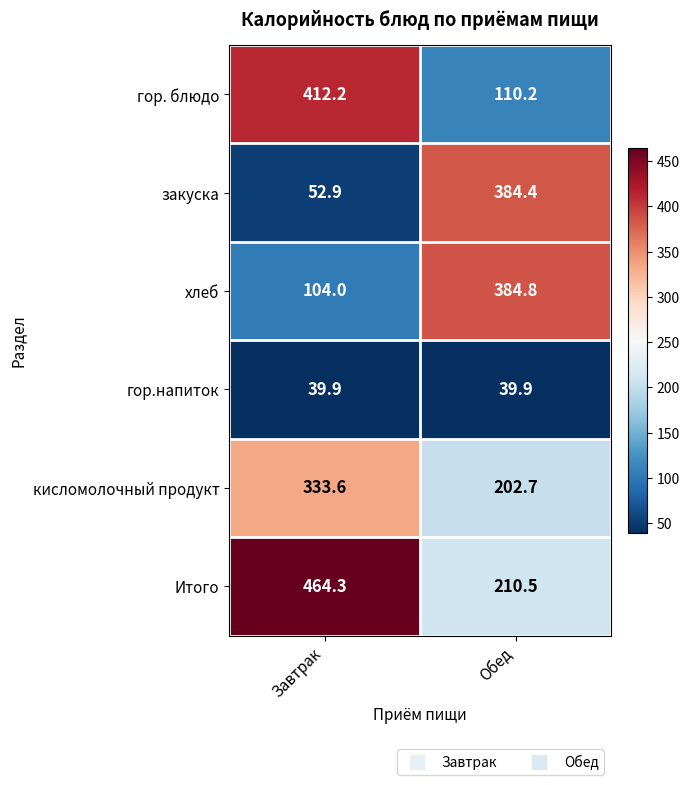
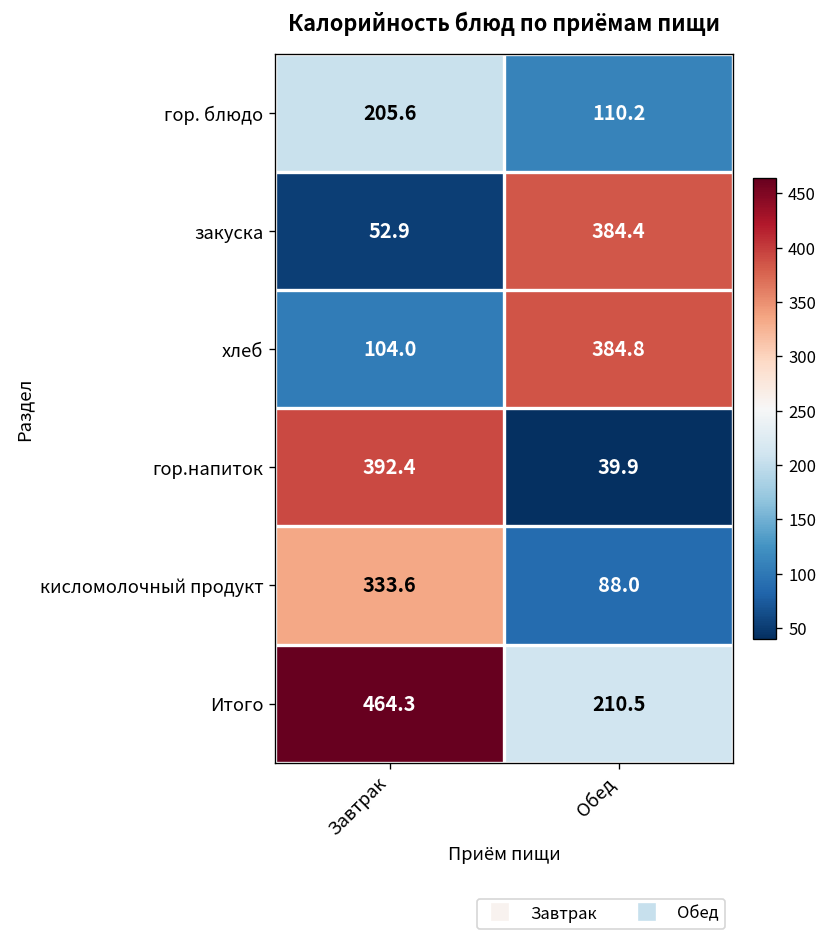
  {
    "гор. блюдо": {
-     "Завтрак": 412.2,
+     "Завтрак": 205.6,
      "Обед": 110.2
    },
    "закуска": {
      "Завтрак": 52.9,
      "Обед": 384.4
    },
    "хлеб": {
      "Завтрак": 104.0,
      "Обед": 384.8
    },
    "гор.напиток": {
-     "Завтрак": 39.9,
+     "Завтрак": 392.4,
      "Обед": 39.9
    },
    "кисломолочный продукт": {
      "Завтрак": 333.6,
-     "Обед": 202.7
+     "Обед": 88.0
    },
    "Итого": {
      "Завтрак": 464.3,
      "Обед": 210.5
    }
  }
